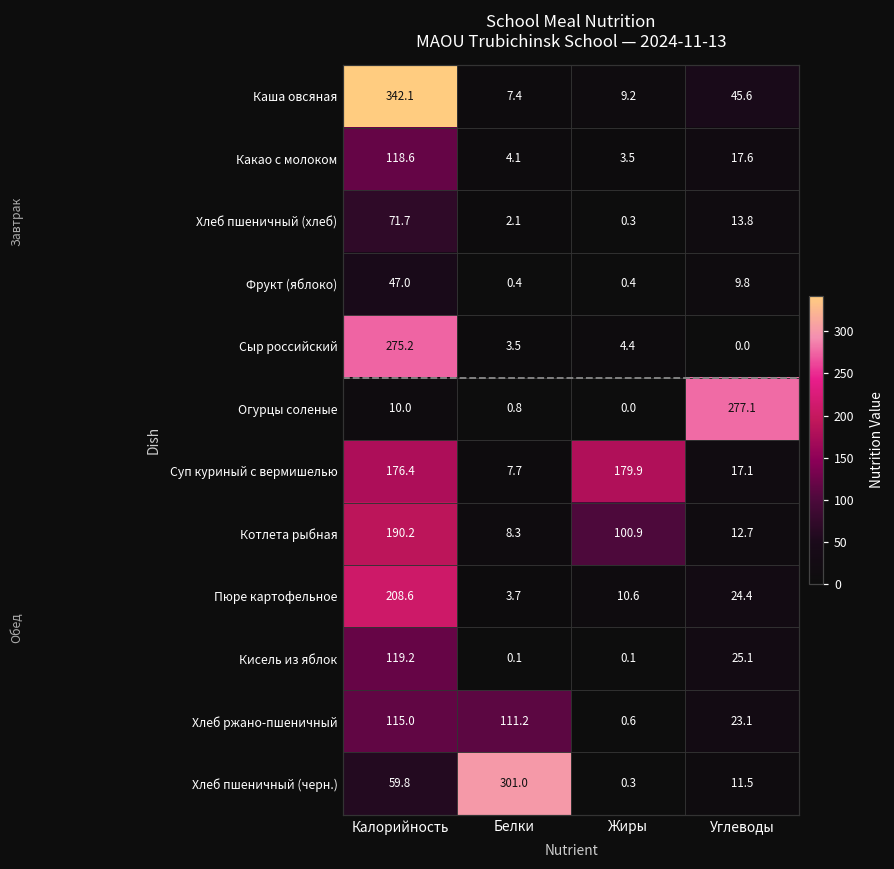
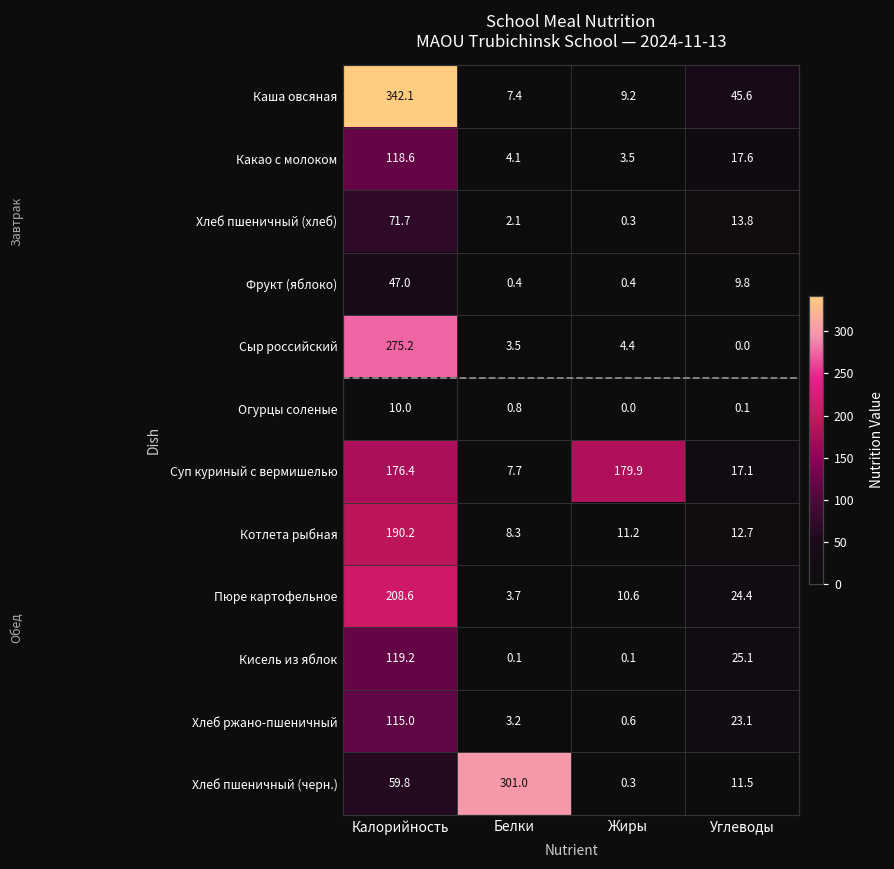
  {
    "Каша овсяная": {
      "Калорийность": 342.1,
      "Белки": 7.4,
      "Жиры": 9.2,
      "Углеводы": 45.6
    },
    "Какао с молоком": {
      "Калорийность": 118.6,
      "Белки": 4.1,
      "Жиры": 3.5,
      "Углеводы": 17.6
    },
    "Хлеб пшеничный (хлеб)": {
      "Калорийность": 71.7,
      "Белки": 2.1,
      "Жиры": 0.3,
      "Углеводы": 13.8
    },
    "Фрукт (яблоко)": {
      "Калорийность": 47.0,
      "Белки": 0.4,
      "Жиры": 0.4,
      "Углеводы": 9.8
    },
    "Сыр российский": {
      "Калорийность": 275.2,
      "Белки": 3.5,
      "Жиры": 4.4,
      "Углеводы": 0.0
    },
    "Огурцы соленые": {
      "Калорийность": 10.0,
      "Белки": 0.8,
      "Жиры": 0.0,
-     "Углеводы": 277.1
+     "Углеводы": 0.1
    },
    "Суп куриный с вермишелью": {
      "Калорийность": 176.4,
      "Белки": 7.7,
      "Жиры": 179.9,
      "Углеводы": 17.1
    },
    "Котлета рыбная": {
      "Калорийность": 190.2,
      "Белки": 8.3,
-     "Жиры": 100.9,
+     "Жиры": 11.2,
      "Углеводы": 12.7
    },
    "Пюре картофельное": {
      "Калорийность": 208.6,
      "Белки": 3.7,
      "Жиры": 10.6,
      "Углеводы": 24.4
    },
    "Кисель из яблок": {
      "Калорийность": 119.2,
      "Белки": 0.1,
      "Жиры": 0.1,
      "Углеводы": 25.1
    },
    "Хлеб ржано-пшеничный": {
      "Калорийность": 115.0,
-     "Белки": 111.2,
+     "Белки": 3.2,
      "Жиры": 0.6,
      "Углеводы": 23.1
    },
    "Хлеб пшеничный (черн.)": {
      "Калорийность": 59.8,
      "Белки": 301.0,
      "Жиры": 0.3,
      "Углеводы": 11.5
    }
  }
